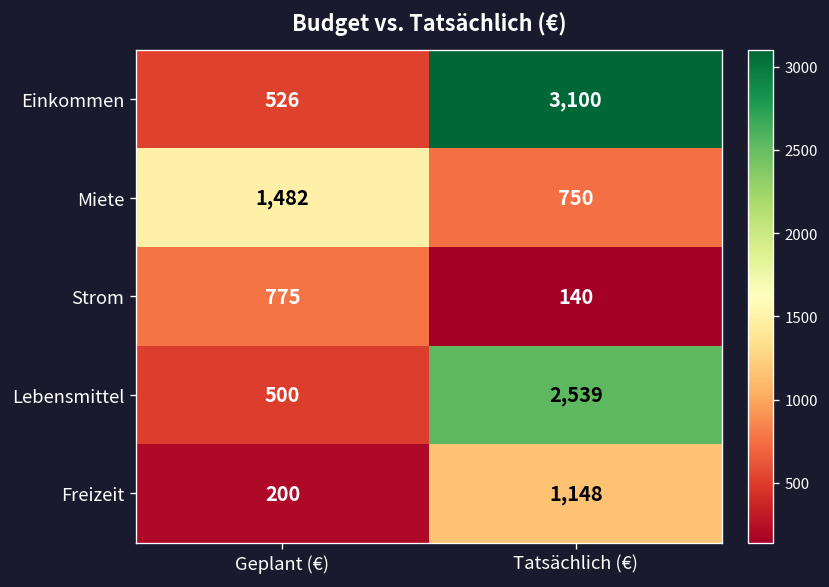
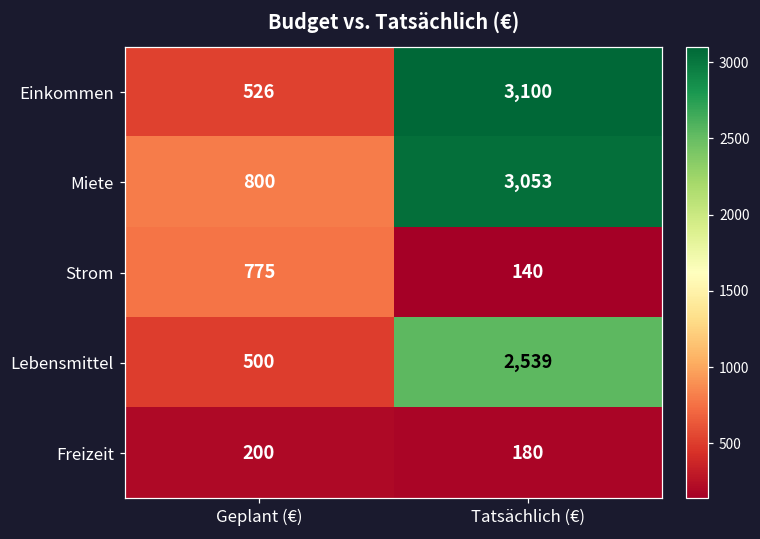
  {
    "Einkommen": {
      "Geplant (€)": "526",
      "Tatsächlich (€)": "3,100"
    },
    "Miete": {
-     "Geplant (€)": "1,482",
-     "Tatsächlich (€)": "750"
+     "Geplant (€)": "800",
+     "Tatsächlich (€)": "3,053"
    },
    "Strom": {
      "Geplant (€)": "775",
      "Tatsächlich (€)": "140"
    },
    "Lebensmittel": {
      "Geplant (€)": "500",
      "Tatsächlich (€)": "2,539"
    },
    "Freizeit": {
      "Geplant (€)": "200",
-     "Tatsächlich (€)": "1,148"
+     "Tatsächlich (€)": "180"
    }
  }
